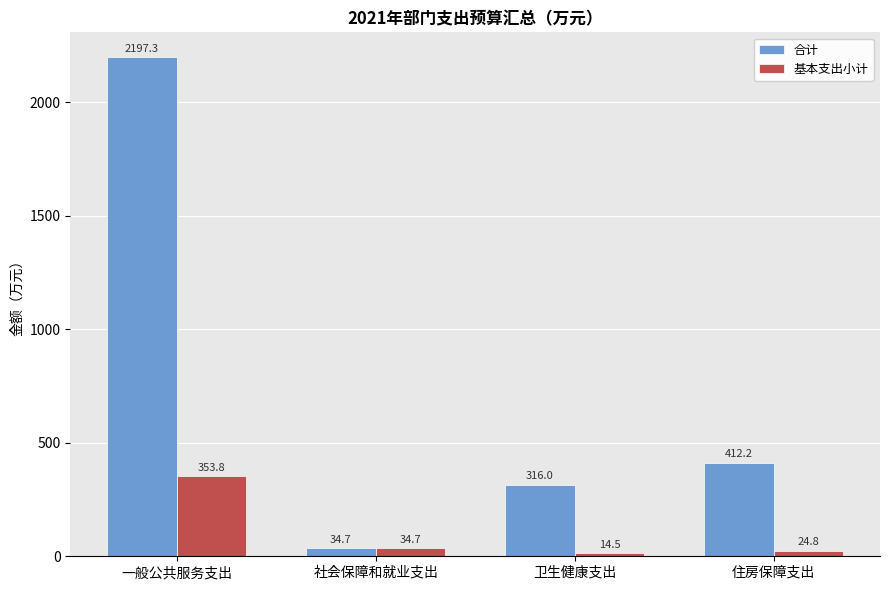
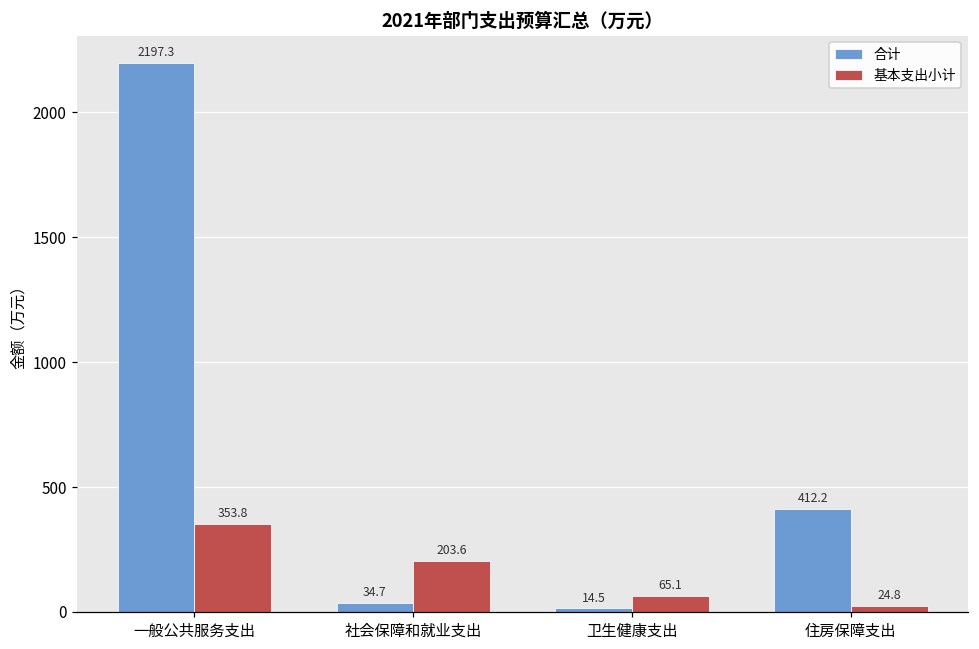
  {
    "合计": {
      "一般公共服务支出": 2197.3,
      "社会保障和就业支出": 34.7,
-     "卫生健康支出": 316.0,
+     "卫生健康支出": 14.5,
      "住房保障支出": 412.2
    },
    "基本支出小计": {
      "一般公共服务支出": 353.8,
-     "社会保障和就业支出": 34.7,
-     "卫生健康支出": 14.5,
+     "社会保障和就业支出": 203.6,
+     "卫生健康支出": 65.1,
      "住房保障支出": 24.8
    }
  }
